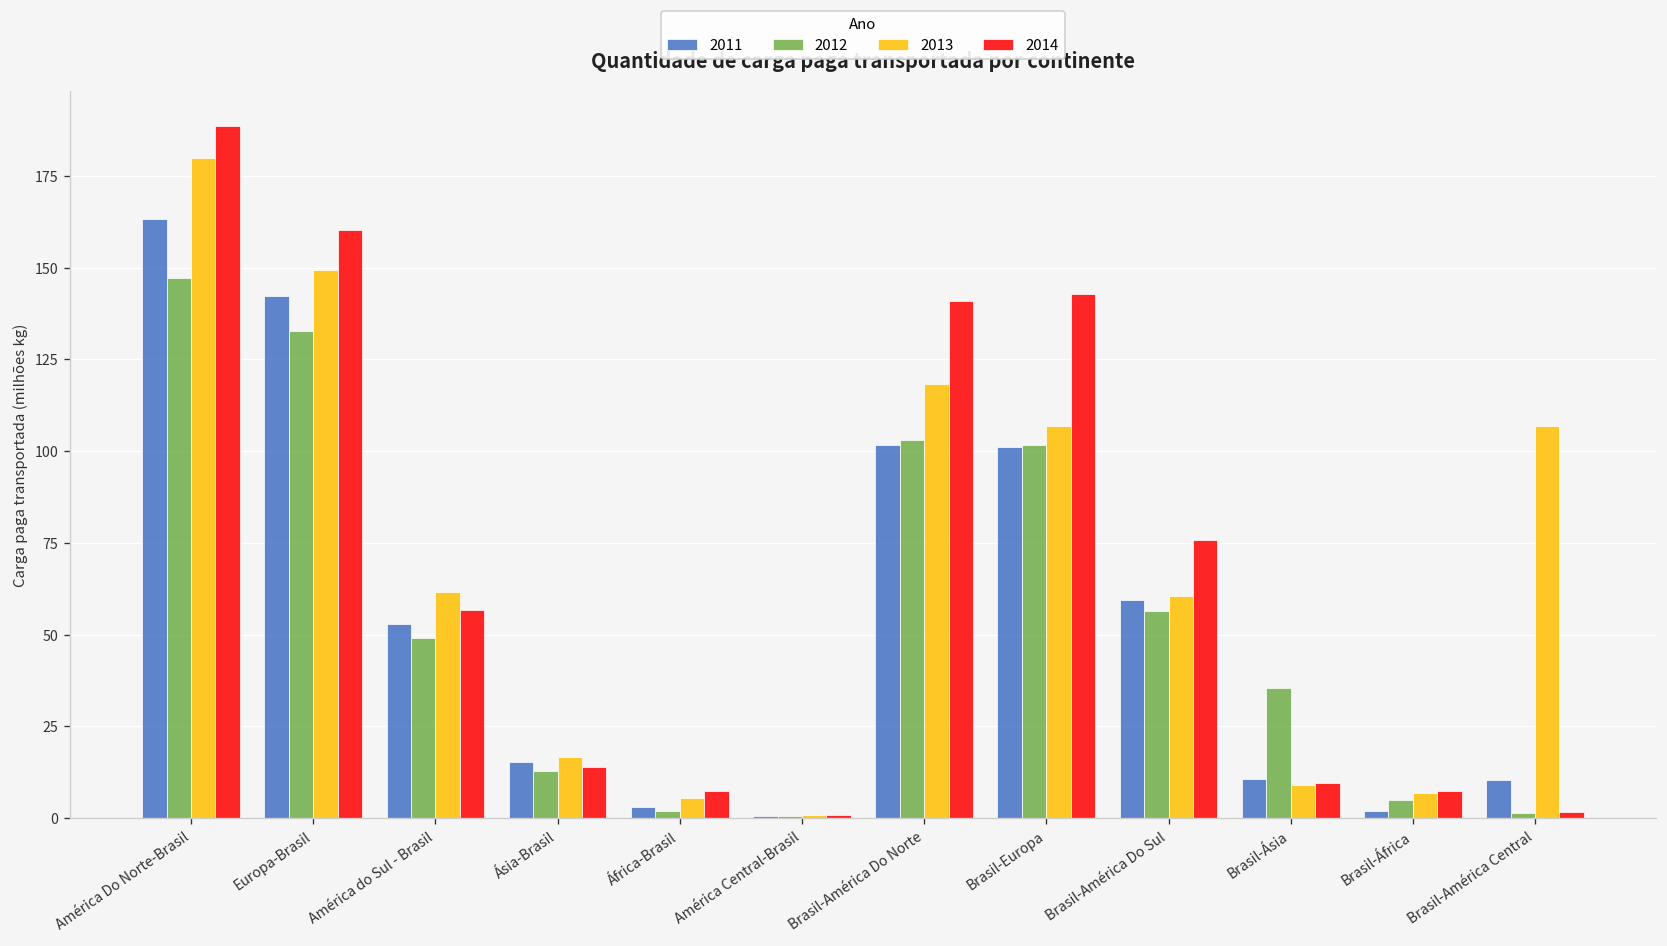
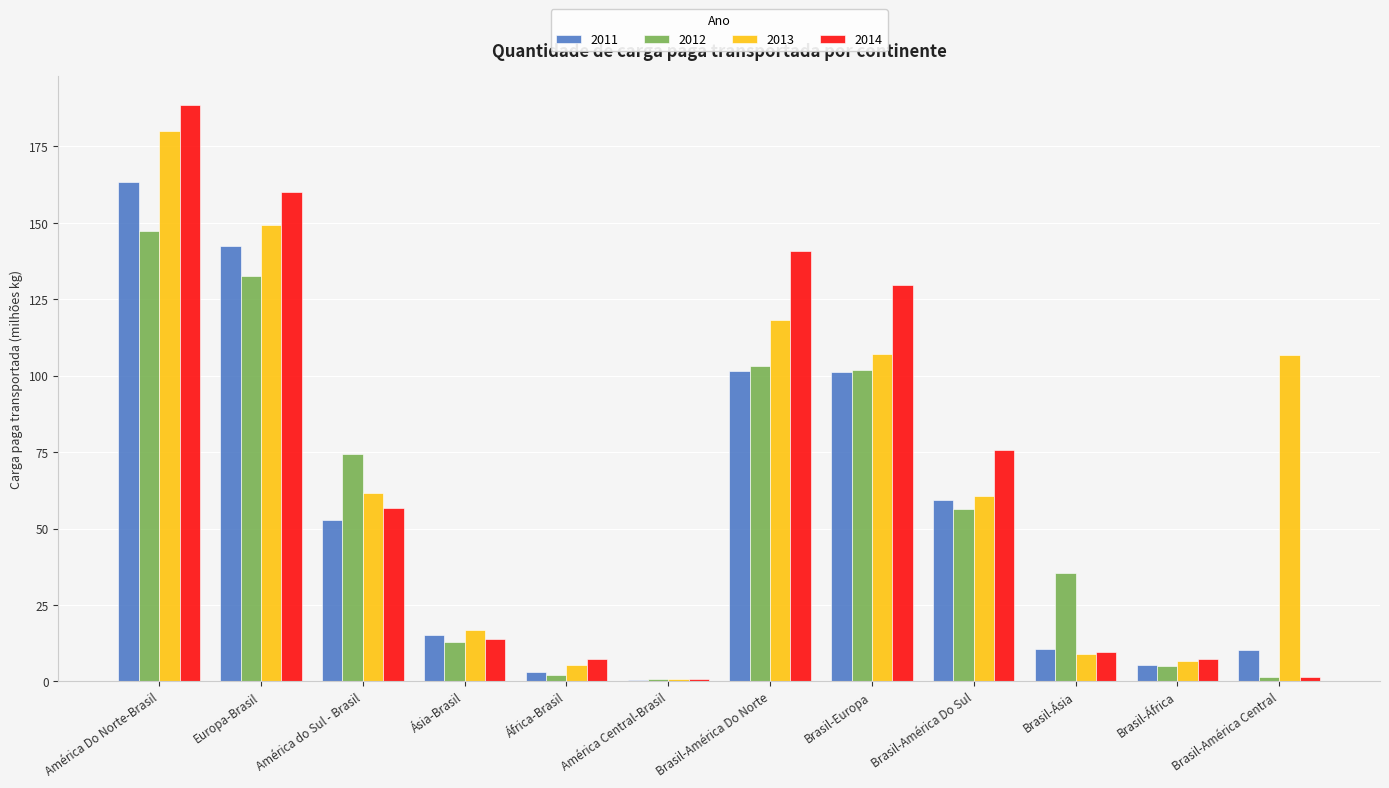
  {
    "2011": {
      "América Do Norte-Brasil": 163,
      "Europa-Brasil": 142,
      "América do Sul - Brasil": 53,
      "Ásia-Brasil": 15,
      "África-Brasil": 3,
      "Brasil-América Do Norte": 102,
      "Brasil-Europa": 101,
      "Brasil-América Do Sul": 59,
      "Brasil-Ásia": 11,
-     "Brasil-África": 2,
+     "Brasil-África": 6,
      "Brasil-América Central": 10
    },
    "2012": {
      "América Do Norte-Brasil": 147,
      "Europa-Brasil": 133,
-     "América do Sul - Brasil": 49,
+     "América do Sul - Brasil": 74,
      "Ásia-Brasil": 13,
      "África-Brasil": 2,
      "Brasil-América Do Norte": 103,
      "Brasil-Europa": 102,
      "Brasil-América Do Sul": 56,
      "Brasil-Ásia": 36,
      "Brasil-África": 5,
      "Brasil-América Central": 1
    },
    "2013": {
      "América Do Norte-Brasil": 180,
      "Europa-Brasil": 149,
      "América do Sul - Brasil": 61,
      "Ásia-Brasil": 17,
      "África-Brasil": 5,
      "Brasil-América Do Norte": 118,
      "Brasil-Europa": 107,
      "Brasil-América Do Sul": 61,
      "Brasil-Ásia": 9,
      "Brasil-África": 7,
      "Brasil-América Central": 107
    },
    "2014": {
      "América Do Norte-Brasil": 189,
      "Europa-Brasil": 160,
      "América do Sul - Brasil": 57,
      "Ásia-Brasil": 14,
      "África-Brasil": 7,
      "Brasil-América Do Norte": 141,
-     "Brasil-Europa": 143,
+     "Brasil-Europa": 130,
      "Brasil-América Do Sul": 76,
      "Brasil-Ásia": 10,
      "Brasil-África": 7,
      "Brasil-América Central": 2
    }
  }
